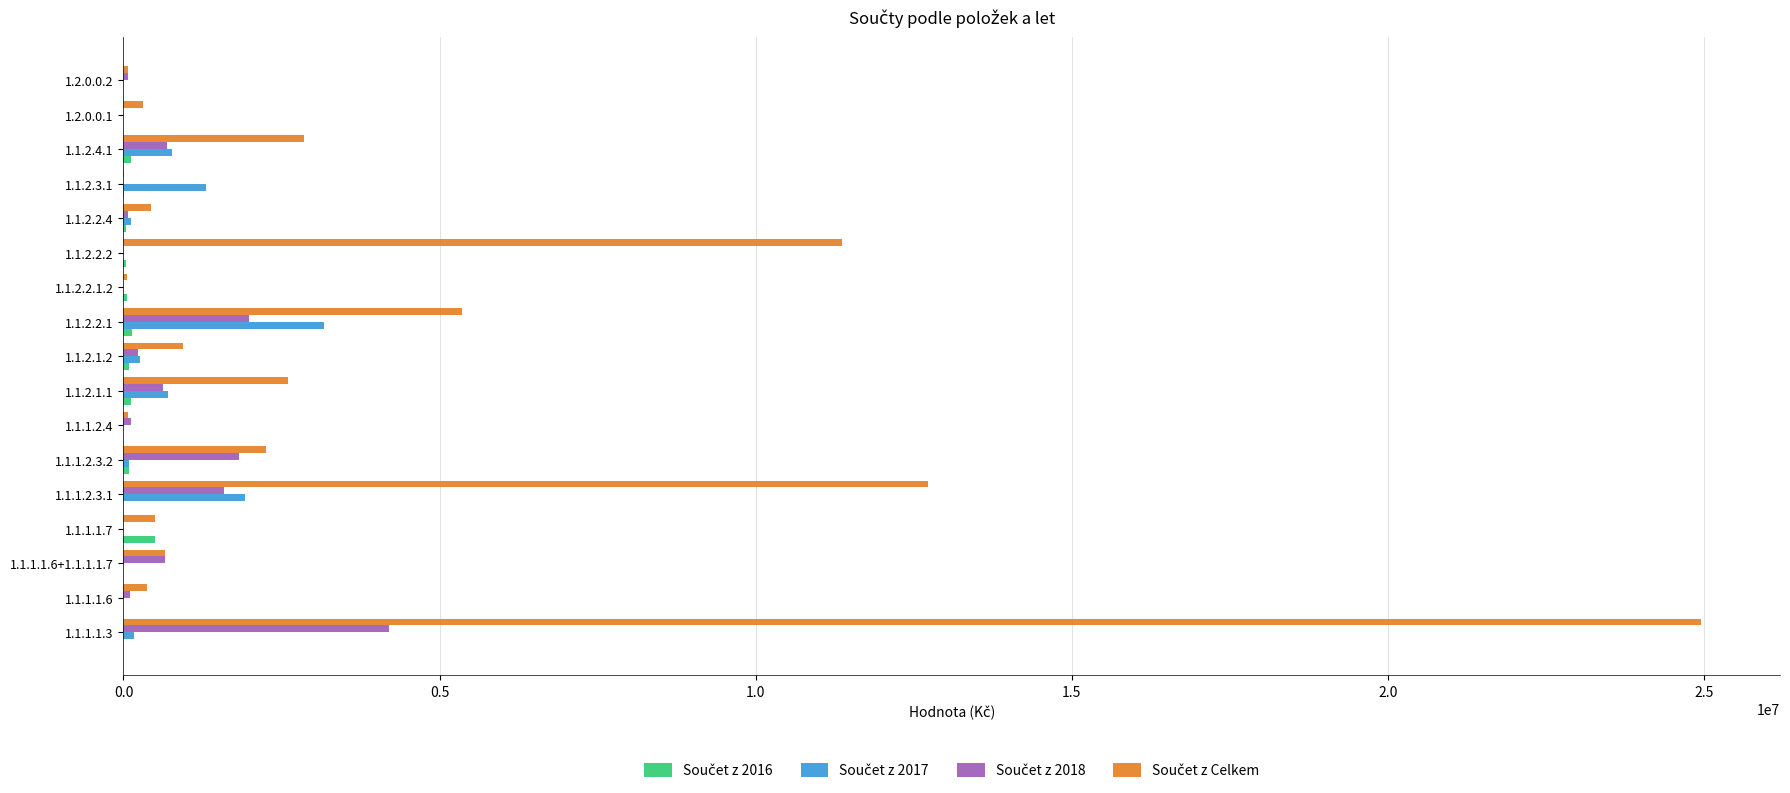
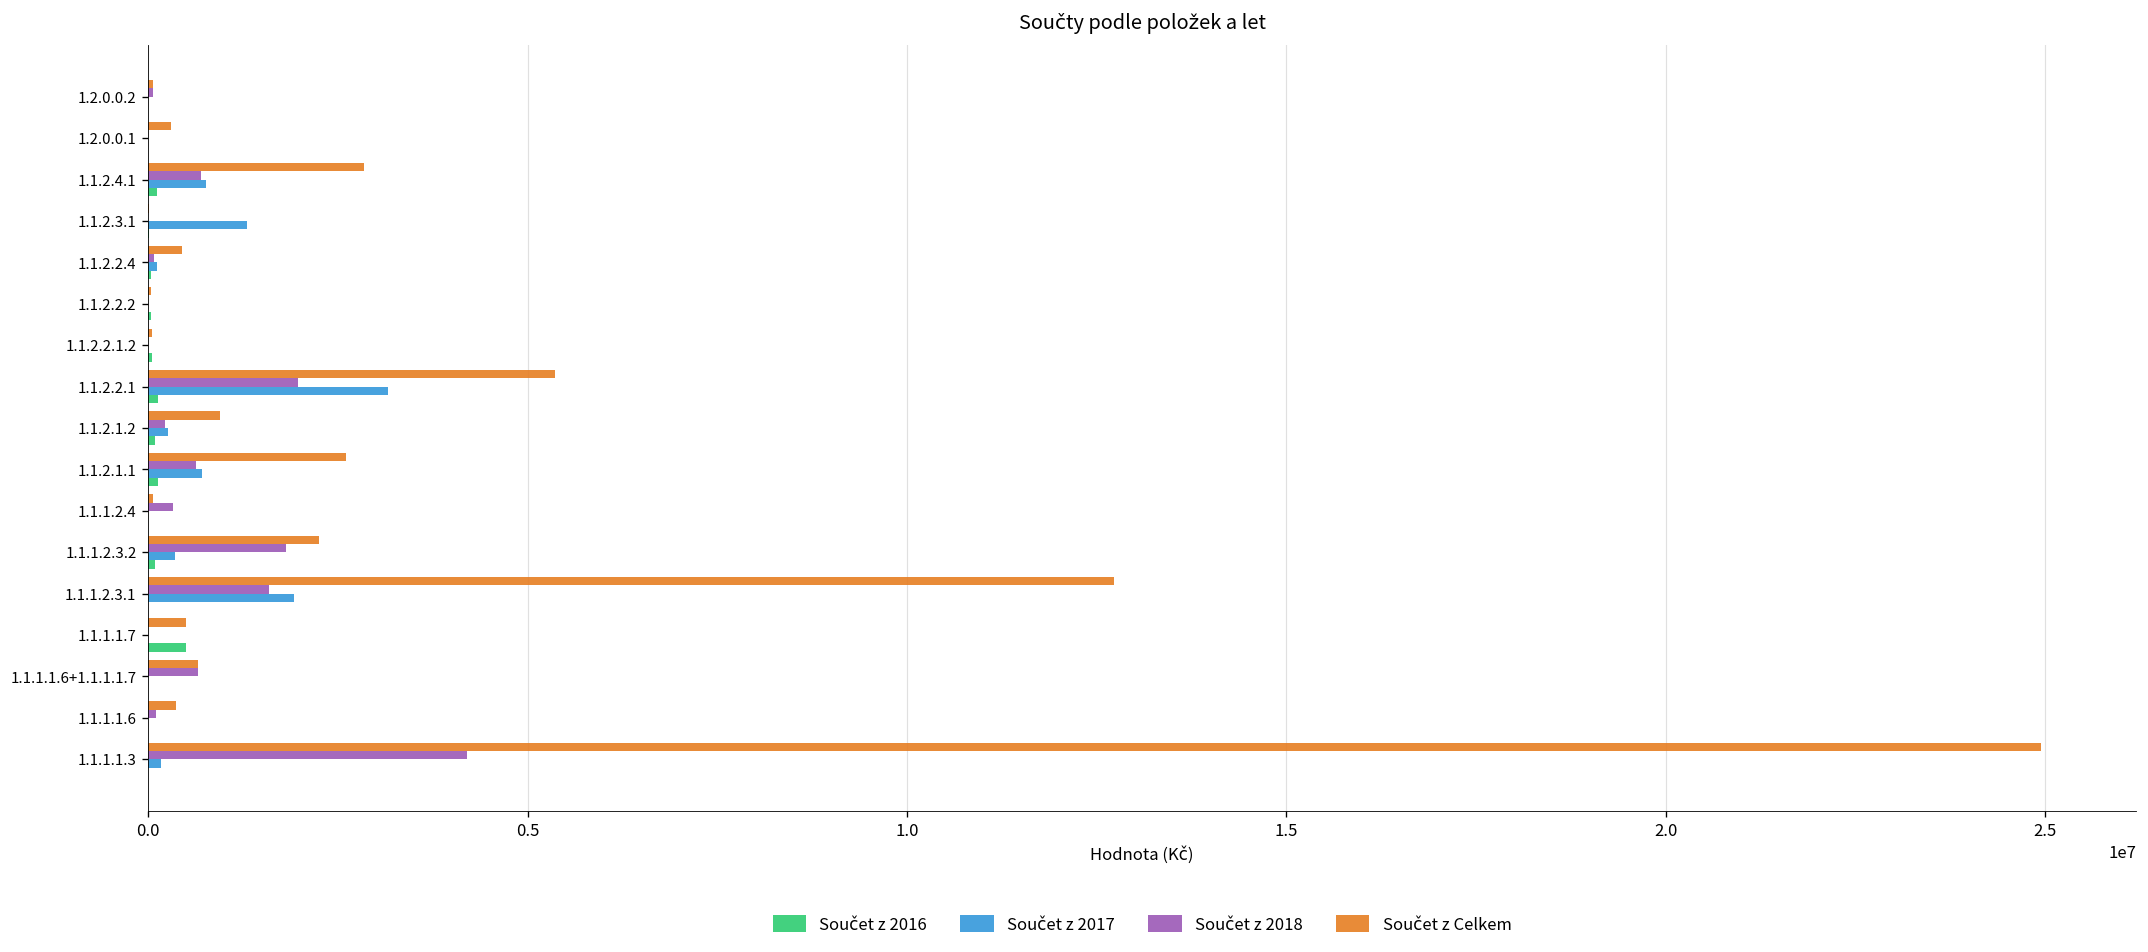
  {
    "Součet z 2016": {
      "1.2.0.0.2": 0,
      "1.2.0.0.1": 0,
      "1.1.2.4.1": 100000,
      "1.1.2.2.4": 0,
      "1.1.2.2.2": 0,
      "1.1.2.2.1.2": 100000,
      "1.1.2.2.1": 100000,
      "1.1.2.1.2": 100000,
      "1.1.2.1.1": 100000,
      "1.1.1.2.4": 0,
      "1.1.1.2.3.2": 100000,
      "1.1.1.2.3.1": 0,
      "1.1.1.1.7": 500000,
      "1.1.1.1.6+1.1.1.1.7": 0,
      "1.1.1.1.6": 0,
      "1.1.1.1.3": 0
    },
    "Součet z 2017": {
      "1.2.0.0.2": 0,
      "1.2.0.0.1": 0,
      "1.1.2.4.1": 800000,
      "1.1.2.3.1": 1300000,
      "1.1.2.2.4": 100000,
      "1.1.2.2.2": 0,
      "1.1.2.2.1.2": 0,
      "1.1.2.2.1": 3200000,
      "1.1.2.1.2": 300000,
      "1.1.2.1.1": 700000,
      "1.1.1.2.4": 0,
-     "1.1.1.2.3.2": 100000,
+     "1.1.1.2.3.2": 300000,
      "1.1.1.2.3.1": 1900000,
      "1.1.1.1.7": 0,
      "1.1.1.1.6+1.1.1.1.7": 0,
      "1.1.1.1.6": 0,
      "1.1.1.1.3": 200000
    },
    "Součet z 2018": {
      "1.2.0.0.2": 100000,
      "1.2.0.0.1": 0,
      "1.1.2.4.1": 700000,
      "1.1.2.3.1": 0,
      "1.1.2.2.4": 100000,
      "1.1.2.2.2": 0,
      "1.1.2.2.1.2": 0,
      "1.1.2.2.1": 2000000,
      "1.1.2.1.2": 200000,
      "1.1.2.1.1": 600000,
-     "1.1.1.2.4": 100000,
+     "1.1.1.2.4": 300000,
      "1.1.1.2.3.2": 1800000,
      "1.1.1.2.3.1": 1600000,
      "1.1.1.1.7": 0,
      "1.1.1.1.6+1.1.1.1.7": 700000,
      "1.1.1.1.6": 100000,
      "1.1.1.1.3": 4200000
    },
    "Součet z Celkem": {
      "1.2.0.0.2": 100000,
      "1.2.0.0.1": 300000,
      "1.1.2.4.1": 2800000,
      "1.1.2.2.4": 400000,
-     "1.1.2.2.2": 11400000,
+     "1.1.2.2.2": 0,
      "1.1.2.2.1.2": 100000,
      "1.1.2.2.1": 5400000,
      "1.1.2.1.2": 900000,
      "1.1.2.1.1": 2600000,
      "1.1.1.2.4": 100000,
      "1.1.1.2.3.2": 2300000,
      "1.1.1.2.3.1": 12700000,
      "1.1.1.1.7": 500000,
      "1.1.1.1.6+1.1.1.1.7": 700000,
      "1.1.1.1.6": 400000,
      "1.1.1.1.3": 25000000
    }
  }
